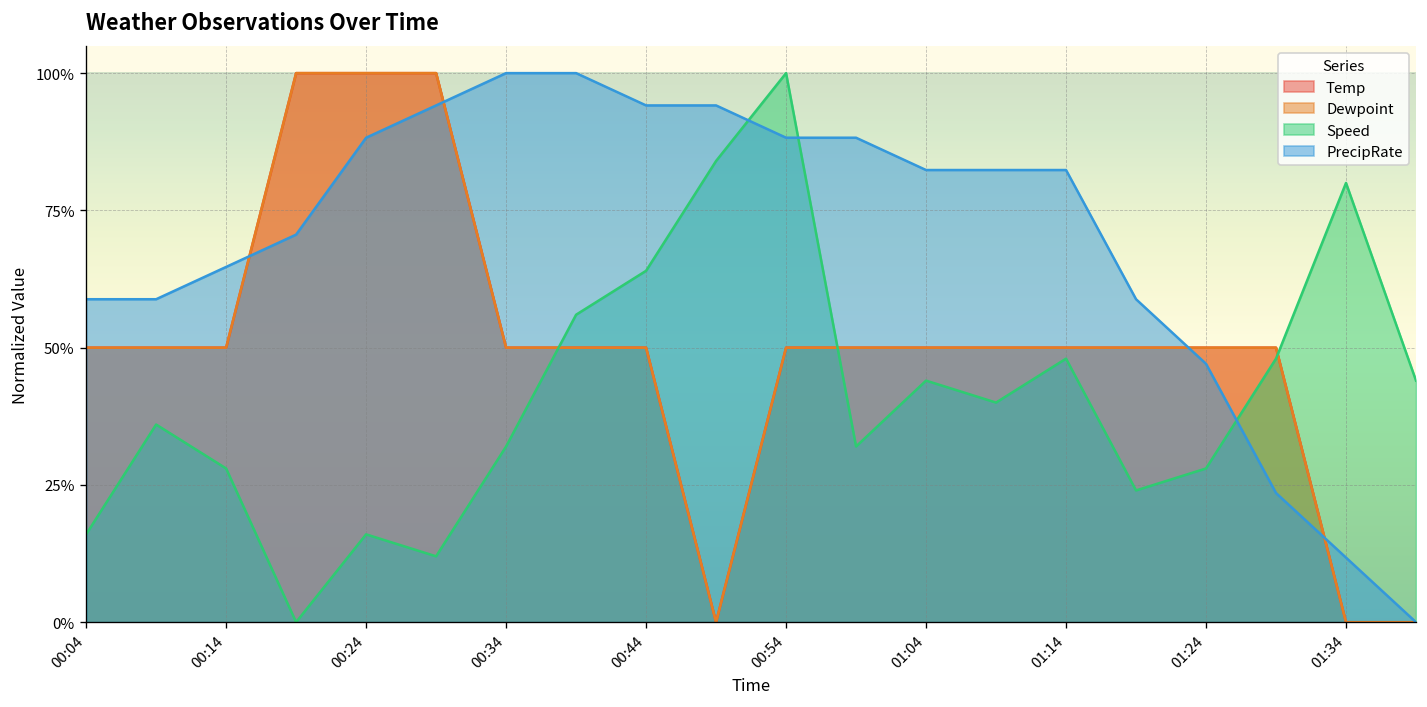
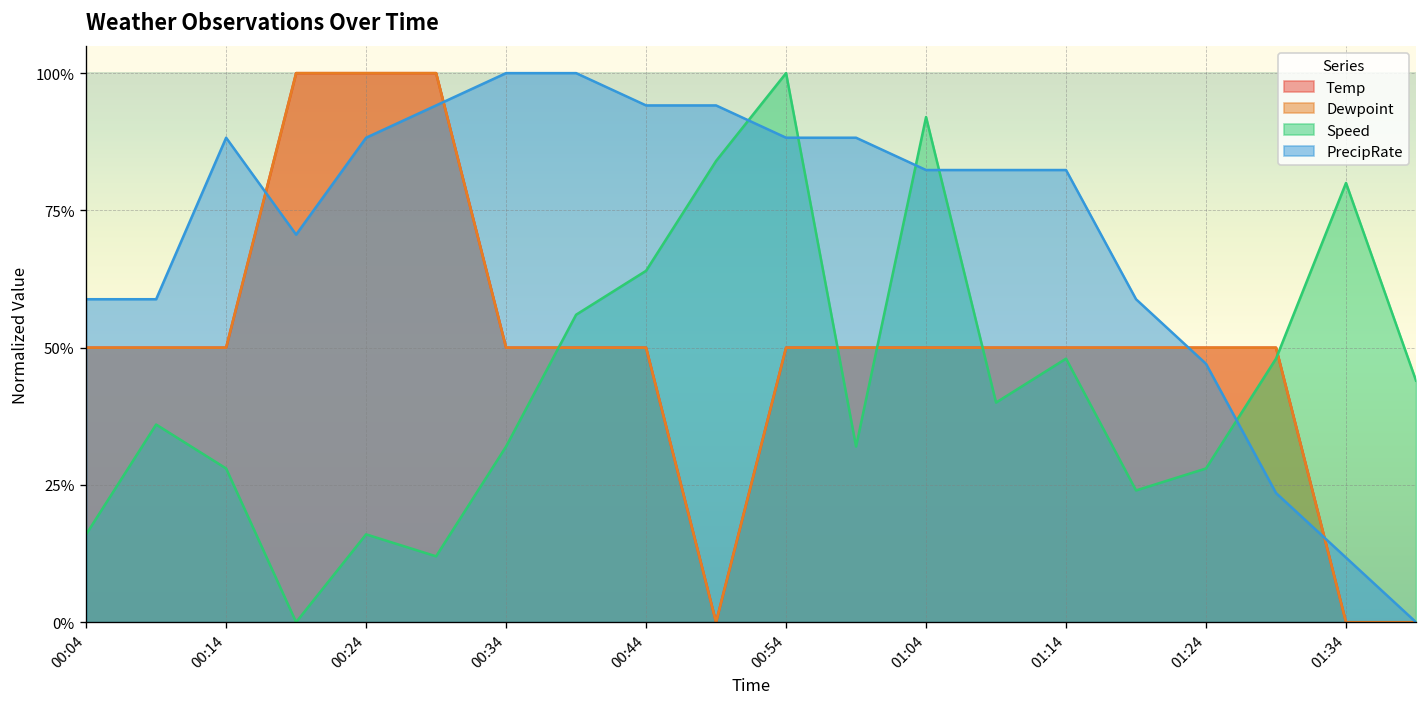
  {
    "Dewpoint": {
      "00:04": "50%",
      "00:14": "50%",
      "00:24": "100%",
      "00:34": "50%",
      "00:44": "50%",
      "00:54": "50%",
      "01:04": "50%",
      "01:14": "50%",
      "01:24": "50%",
      "01:34": "0%"
    },
    "Speed": {
      "00:04": "16%",
      "00:14": "28%",
      "00:24": "16%",
      "00:34": "32%",
      "00:44": "64%",
      "00:54": "100%",
-     "01:04": "44%",
+     "01:04": "92%",
      "01:14": "48%",
      "01:24": "28%",
      "01:34": "80%"
    },
    "PrecipRate": {
      "00:04": "59%",
-     "00:14": "65%",
+     "00:14": "88%",
      "00:24": "88%",
      "00:34": "100%",
      "00:44": "94%",
      "00:54": "88%",
      "01:04": "82%",
      "01:14": "82%",
      "01:24": "47%",
      "01:34": "12%"
    }
  }
